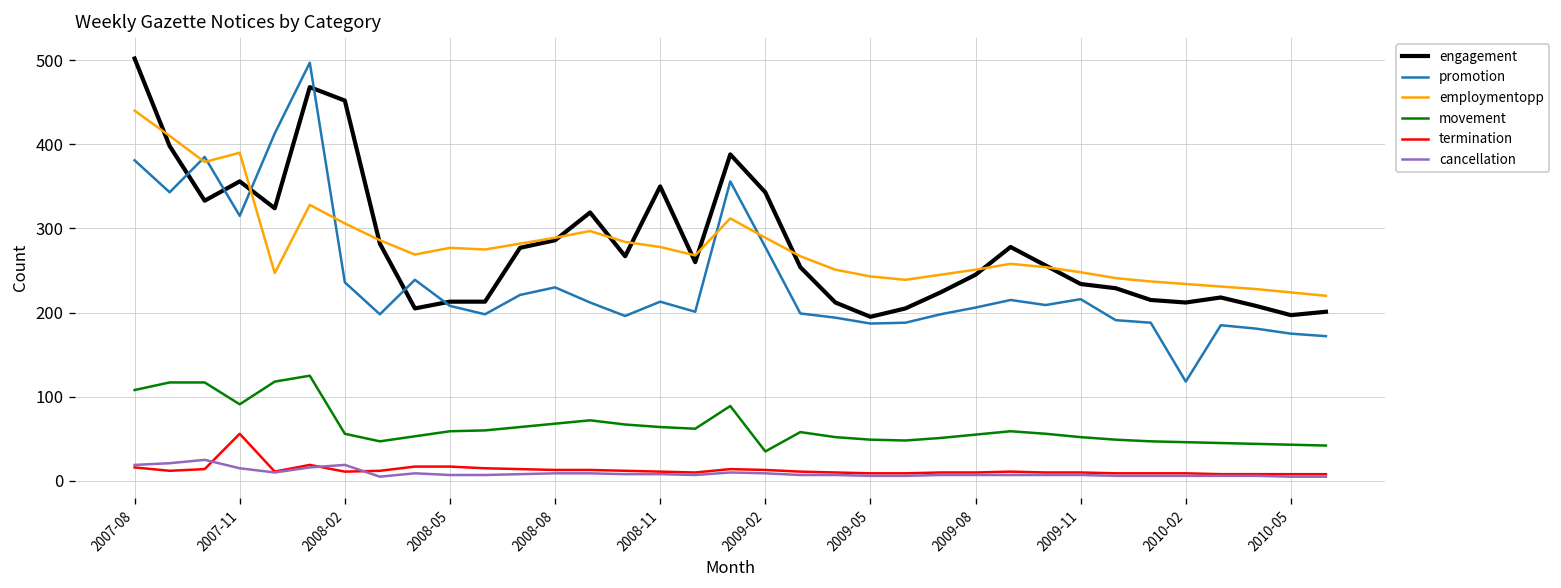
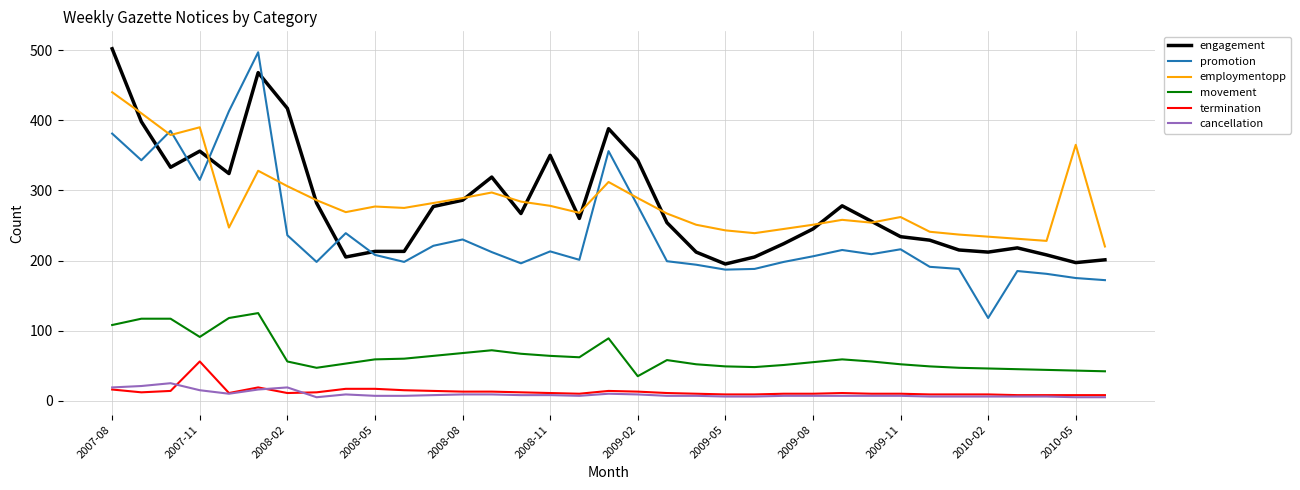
  {
    "engagement": {
      "2007-08": 500,
      "2007-11": 360,
-     "2008-02": 450,
+     "2008-02": 420,
      "2008-05": 210,
      "2008-11": 350,
      "2009-02": 340,
      "2009-05": 200,
      "2009-08": 250,
      "2009-11": 230,
      "2010-02": 210,
      "2010-05": 200
    },
    "promotion": {
      "2007-08": 380,
      "2007-11": 320,
      "2008-02": 240,
      "2008-05": 210,
      "2008-08": 230,
      "2008-11": 210,
      "2009-02": 280,
      "2009-05": 190,
      "2009-08": 210,
      "2009-11": 220,
      "2010-02": 120,
      "2010-05": 180
    },
    "employmentopp": {
      "2007-08": 440,
      "2007-11": 390,
      "2008-02": 310,
      "2008-05": 280,
      "2008-11": 280,
      "2009-02": 290,
      "2009-05": 240,
      "2009-08": 250,
-     "2009-11": 250,
+     "2009-11": 260,
      "2010-02": 230,
-     "2010-05": 220
+     "2010-05": 370
    },
    "movement": {
      "2007-08": 110,
      "2007-11": 90,
      "2008-02": 60,
      "2008-05": 60,
      "2008-08": 70,
      "2008-11": 60,
      "2009-02": 40,
      "2009-05": 50,
      "2009-08": 60,
      "2009-11": 50,
      "2010-02": 50,
      "2010-05": 40
    },
    "termination": {
      "2007-11": 60,
      "2008-02": 10,
      "2008-05": 20,
      "2008-08": 10,
      "2009-02": 10
    },
    "cancellation": {
      "2007-11": 20,
      "2008-02": 20,
      "2008-05": 10,
      "2008-08": 10,
      "2009-02": 10
    }
  }
